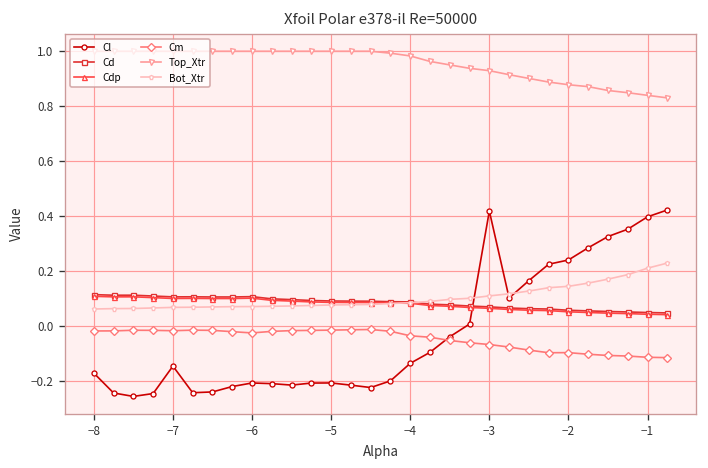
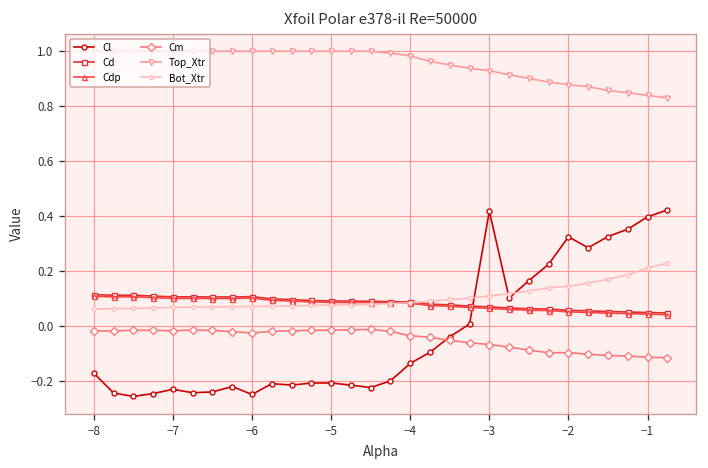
  {
    "Cl": {
      "−8": -0.17,
-     "−7": -0.15,
-     "−6": -0.21,
+     "−7": -0.23,
+     "−6": -0.25,
      "−5": -0.21,
      "−4": -0.14,
      "−3": 0.42,
-     "−2": 0.24,
+     "−2": 0.32,
      "−1": 0.40
    }
  }
